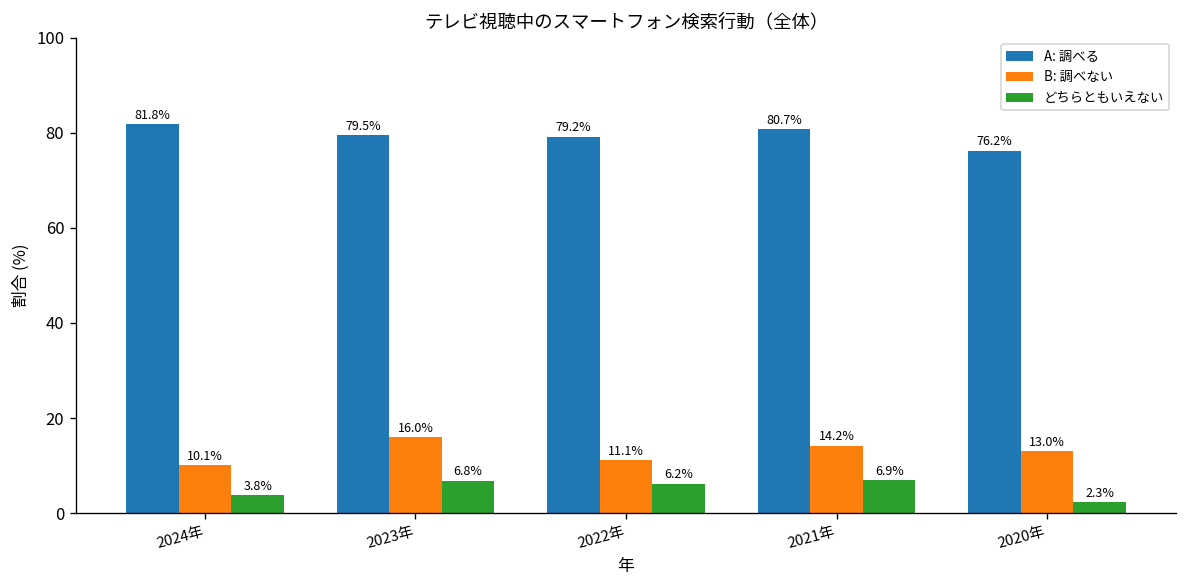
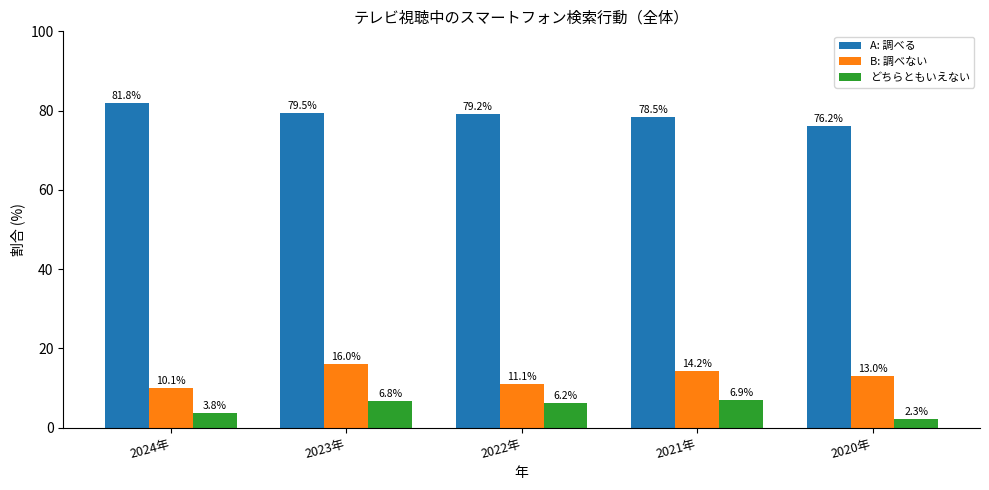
  {
    "A: 調べる": {
      "2024年": "81.8%",
      "2023年": "79.5%",
      "2022年": "79.2%",
-     "2021年": "80.7%",
+     "2021年": "78.5%",
      "2020年": "76.2%"
    },
    "B: 調べない": {
      "2024年": "10.1%",
      "2023年": "16.0%",
      "2022年": "11.1%",
      "2021年": "14.2%",
      "2020年": "13.0%"
    },
    "どちらともいえない": {
      "2024年": "3.8%",
      "2023年": "6.8%",
      "2022年": "6.2%",
      "2021年": "6.9%",
      "2020年": "2.3%"
    }
  }
